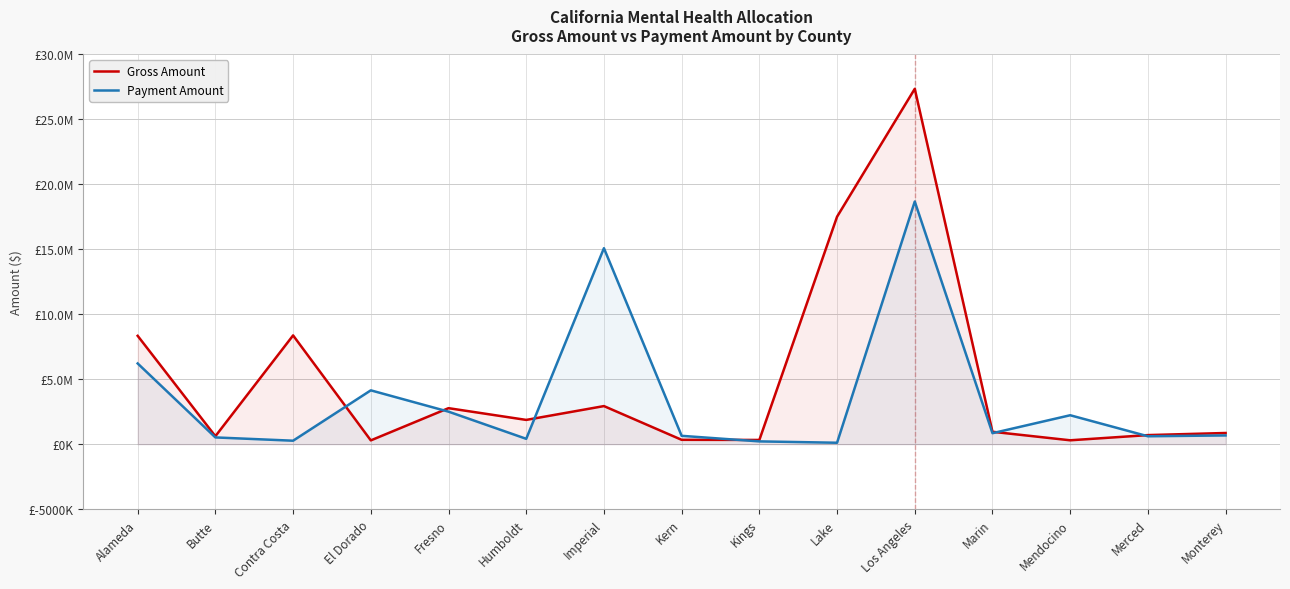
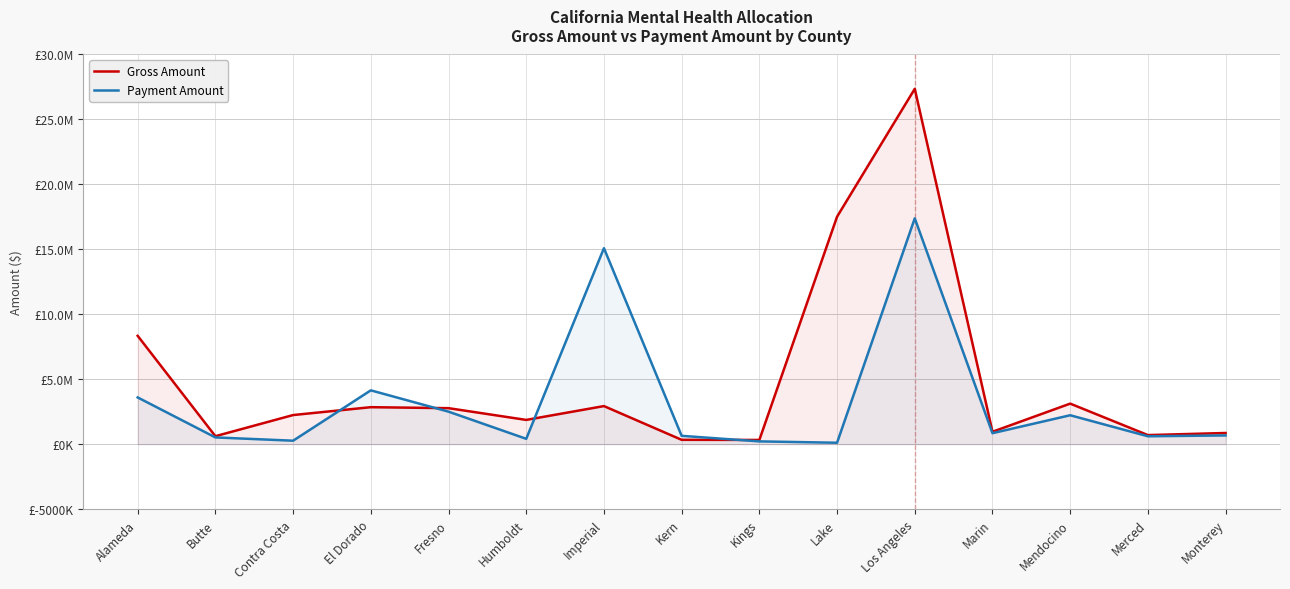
  {
    "Gross Amount": {
      "Alameda": "£8300000",
-     "Contra Costa": "£8400000",
-     "El Dorado": "£300000",
+     "Contra Costa": "£2200000",
+     "El Dorado": "£2800000",
      "Fresno": "£2800000",
      "Humboldt": "£1900000",
      "Imperial": "£2900000",
      "Kern": "£300000",
      "Lake": "£17500000",
      "Los Angeles": "£27400000",
-     "Mendocino": "£300000"
+     "Mendocino": "£3100000"
    },
    "Payment Amount": {
-     "Alameda": "£6200000",
+     "Alameda": "£3600000",
      "Contra Costa": "£300000",
      "El Dorado": "£4100000",
      "Fresno": "£2500000",
      "Humboldt": "£400000",
      "Imperial": "£15100000",
      "Kern": "£600000",
      "Lake": "£100000",
-     "Los Angeles": "£18700000",
+     "Los Angeles": "£17400000",
      "Mendocino": "£2200000"
    }
  }
